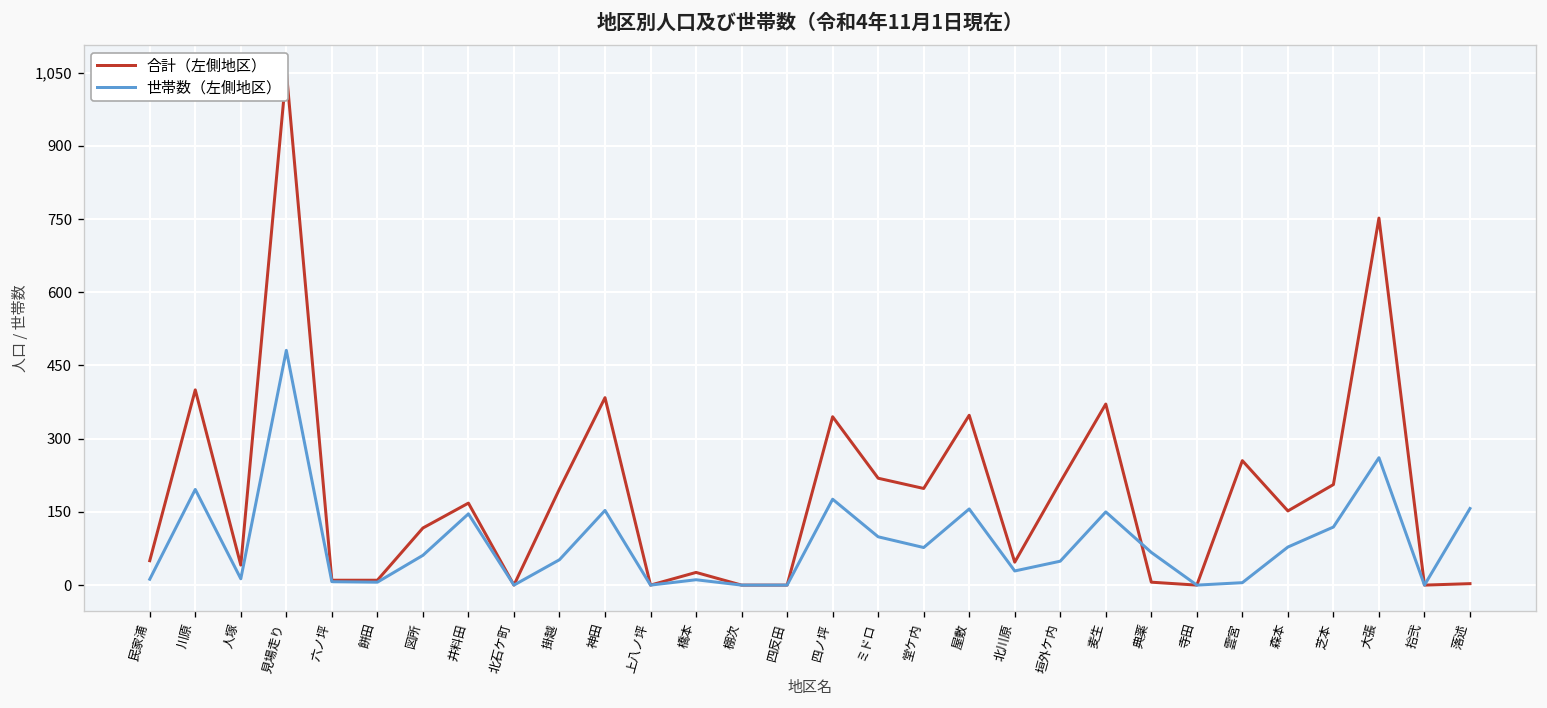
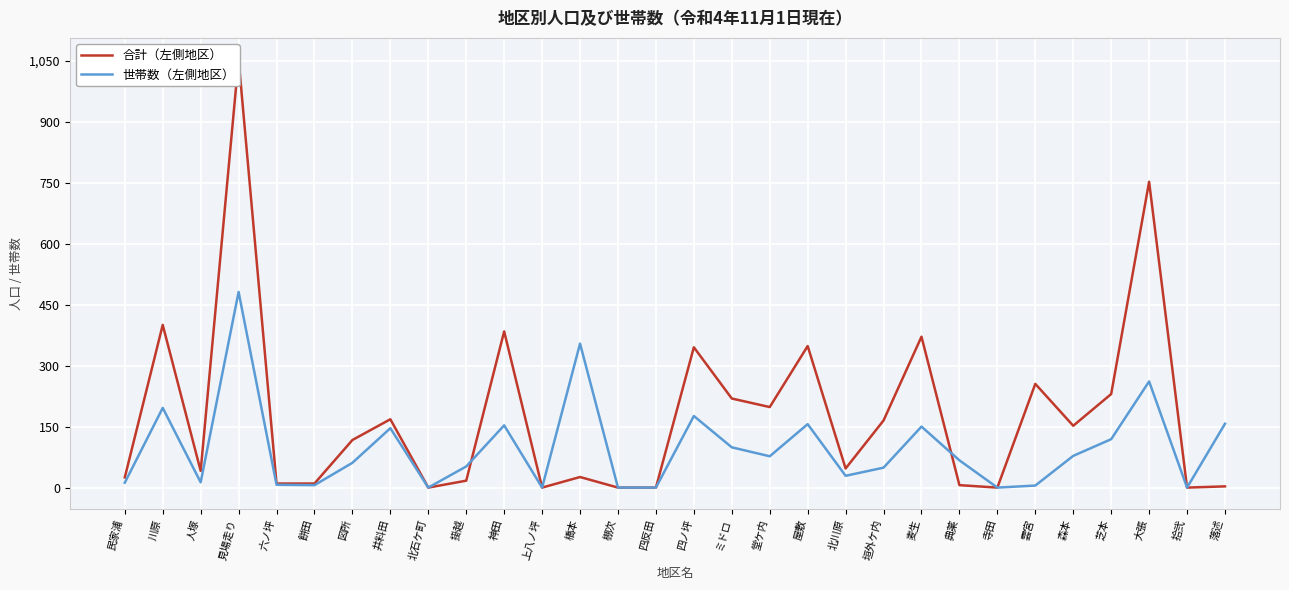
  {
    "合計（左側地区）": {
-     "民家浦": 50,
+     "民家浦": 30,
      "川原": 400,
      "人塚": 40,
      "図所": 120,
      "井料田": 170,
-     "掛越": 200,
+     "掛越": 20,
      "神田": 380,
      "橋本": 30,
      "四ノ坪": 350,
      "ミドロ": 220,
      "堂ケ内": 200,
      "屋敷": 350,
      "北川原": 50,
-     "垣外ケ内": 210,
+     "垣外ケ内": 170,
      "麦生": 370,
      "典薬": 10,
      "雲宮": 260,
      "森本": 150,
-     "芝本": 210,
+     "芝本": 230,
      "大張": 750,
      "落述": 0
    },
    "世帯数（左側地区）": {
      "民家浦": 10,
      "川原": 200,
      "人塚": 10,
      "見場走り": 480,
      "図所": 60,
      "井料田": 150,
      "掛越": 50,
      "神田": 150,
-     "橋本": 10,
+     "橋本": 350,
      "四ノ坪": 180,
      "ミドロ": 100,
      "堂ケ内": 80,
      "屋敷": 160,
      "北川原": 30,
      "垣外ケ内": 50,
      "麦生": 150,
      "典薬": 70,
      "雲宮": 10,
      "森本": 80,
      "芝本": 120,
      "大張": 260,
      "落述": 160
    }
  }
